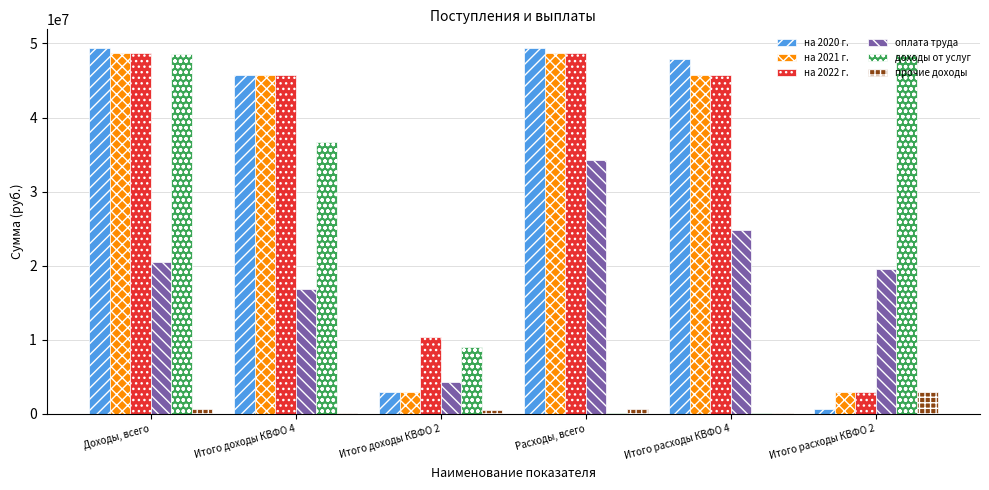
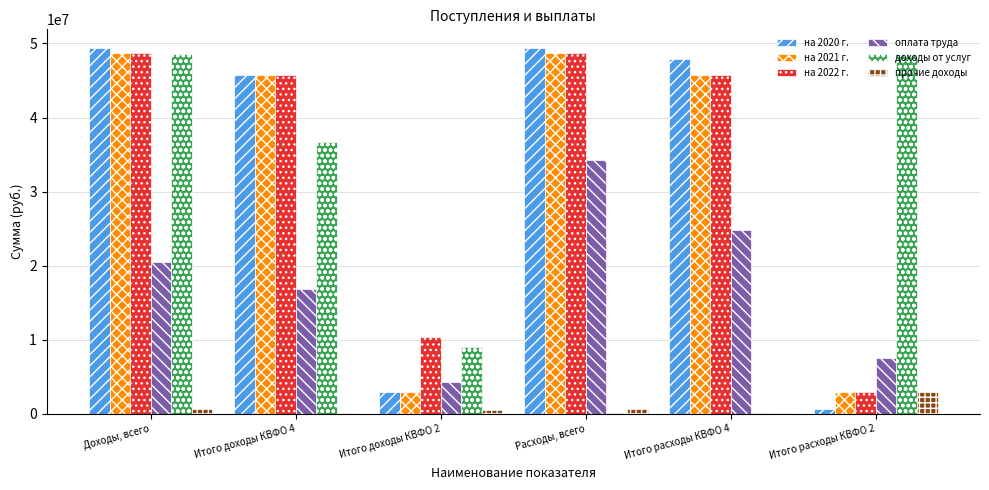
  {
    "на 2020 г.": {
      "Доходы, всего": 49000000,
      "Итого доходы КВФО 4": 46000000,
      "Итого доходы КВФО 2": 3000000,
      "Расходы, всего": 49000000,
      "Итого расходы КВФО 4": 48000000,
      "Итого расходы КВФО 2": 1000000
    },
    "на 2021 г.": {
      "Доходы, всего": 49000000,
      "Итого доходы КВФО 4": 46000000,
      "Итого доходы КВФО 2": 3000000,
      "Расходы, всего": 49000000,
      "Итого расходы КВФО 4": 46000000,
      "Итого расходы КВФО 2": 3000000
    },
    "на 2022 г.": {
      "Доходы, всего": 49000000,
      "Итого доходы КВФО 4": 46000000,
      "Итого доходы КВФО 2": 10000000,
      "Расходы, всего": 49000000,
      "Итого расходы КВФО 4": 46000000,
      "Итого расходы КВФО 2": 3000000
    },
    "оплата труда": {
      "Доходы, всего": 20000000,
      "Итого доходы КВФО 4": 17000000,
      "Итого доходы КВФО 2": 4000000,
      "Расходы, всего": 34000000,
      "Итого расходы КВФО 4": 25000000,
-     "Итого расходы КВФО 2": 20000000
+     "Итого расходы КВФО 2": 7000000
    },
    "доходы от услуг": {
      "Доходы, всего": 49000000,
      "Итого доходы КВФО 4": 37000000,
      "Итого доходы КВФО 2": 9000000,
      "Итого расходы КВФО 2": 49000000
    },
    "прочие доходы": {
      "Доходы, всего": 1000000,
      "Итого доходы КВФО 2": 1000000,
      "Расходы, всего": 1000000,
      "Итого расходы КВФО 2": 3000000
    }
  }
